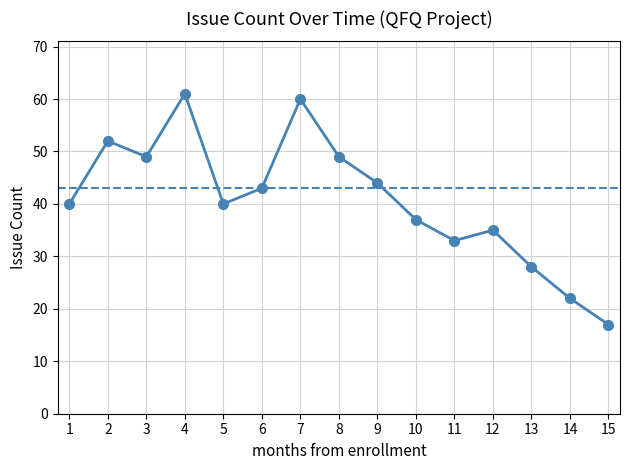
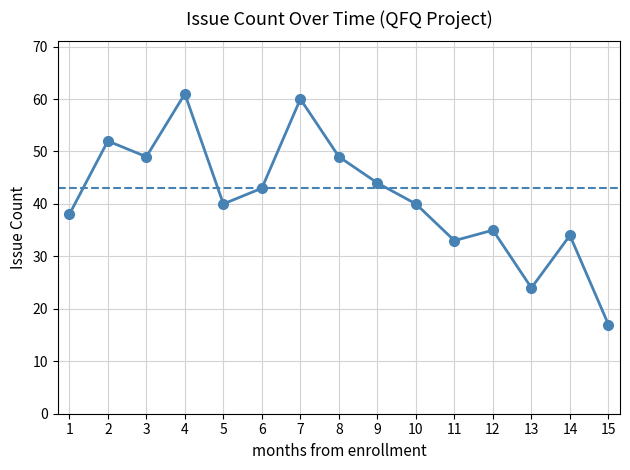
  {
-   "1": 40,
+   "1": 38,
    "2": 52,
    "3": 49,
    "4": 61,
    "5": 40,
    "6": 43,
    "7": 60,
    "8": 49,
    "9": 44,
-   "10": 37,
+   "10": 40,
    "11": 33,
    "12": 35,
-   "13": 28,
-   "14": 22,
+   "13": 24,
+   "14": 34,
    "15": 17
  }
